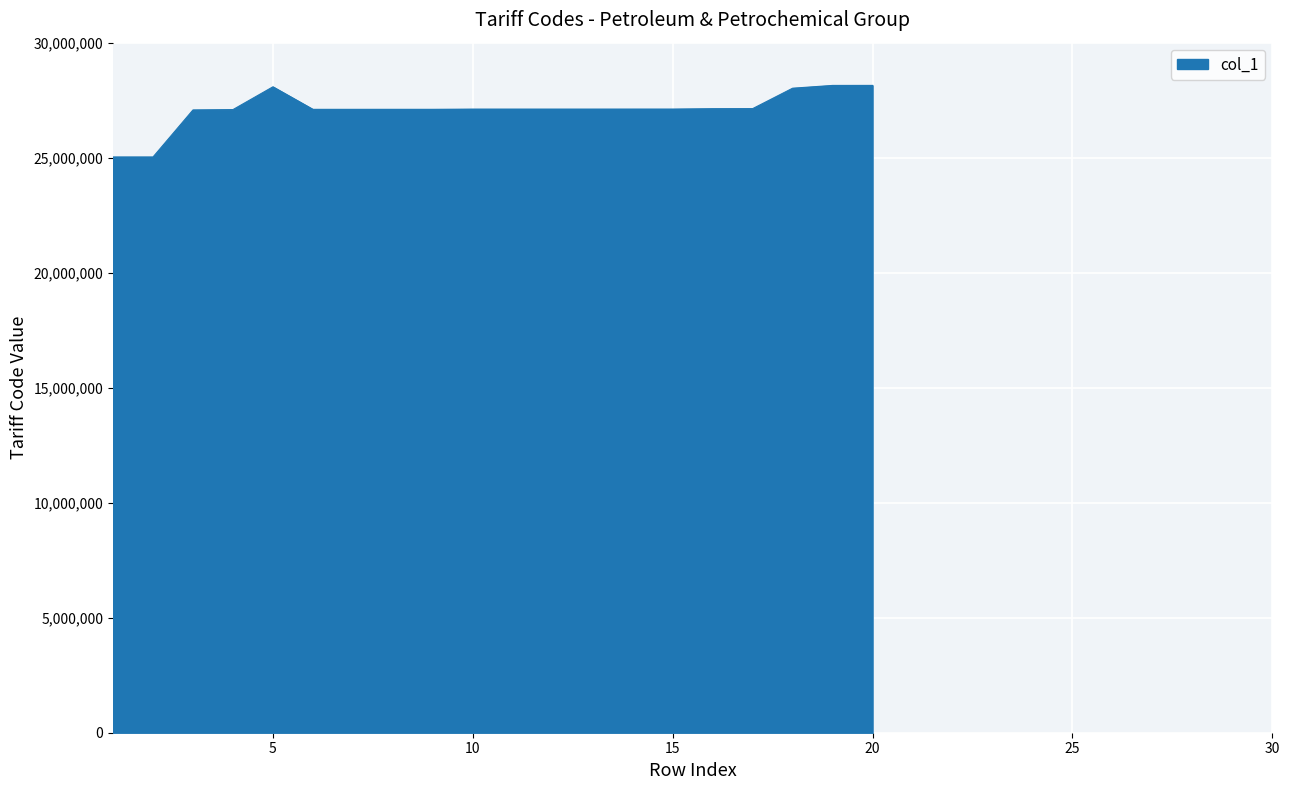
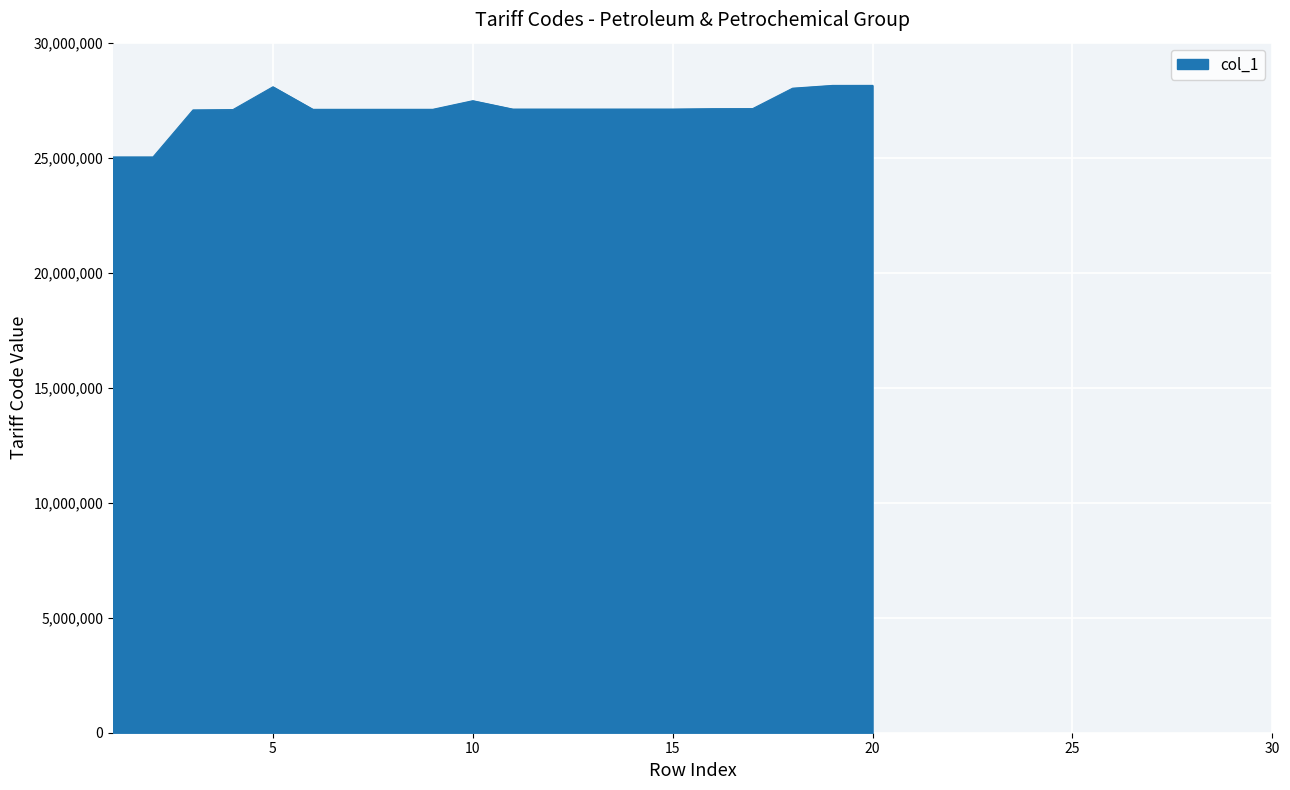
  {
    "5": "28,100,000",
-   "10": "27,100,000",
+   "10": "27,500,000",
    "15": "27,100,000",
    "20": "28,100,000"
  }
